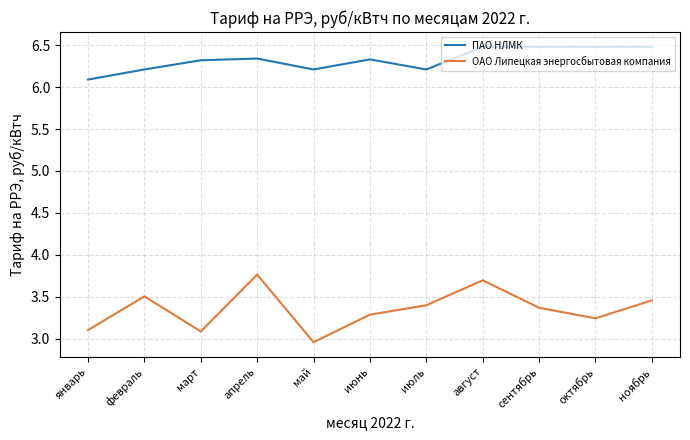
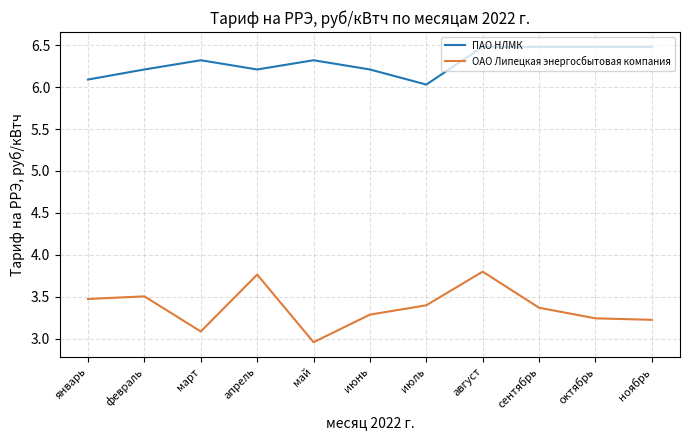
  {
    "ПАО НЛМК": {
      "январь": 6.1,
      "февраль": 6.2,
      "март": 6.3,
-     "апрель": 6.3,
-     "май": 6.2,
-     "июнь": 6.3,
-     "июль": 6.2
+     "апрель": 6.2,
+     "май": 6.3,
+     "июнь": 6.2,
+     "июль": 6.0
    },
    "ОАО Липецкая энергосбытовая компания": {
-     "январь": 3.1,
+     "январь": 3.5,
      "февраль": 3.5,
      "март": 3.1,
      "апрель": 3.8,
      "май": 3.0,
      "июнь": 3.3,
      "июль": 3.4,
-     "август": 3.7,
+     "август": 3.8,
      "сентябрь": 3.4,
      "октябрь": 3.2,
-     "ноябрь": 3.5
+     "ноябрь": 3.2
    }
  }
